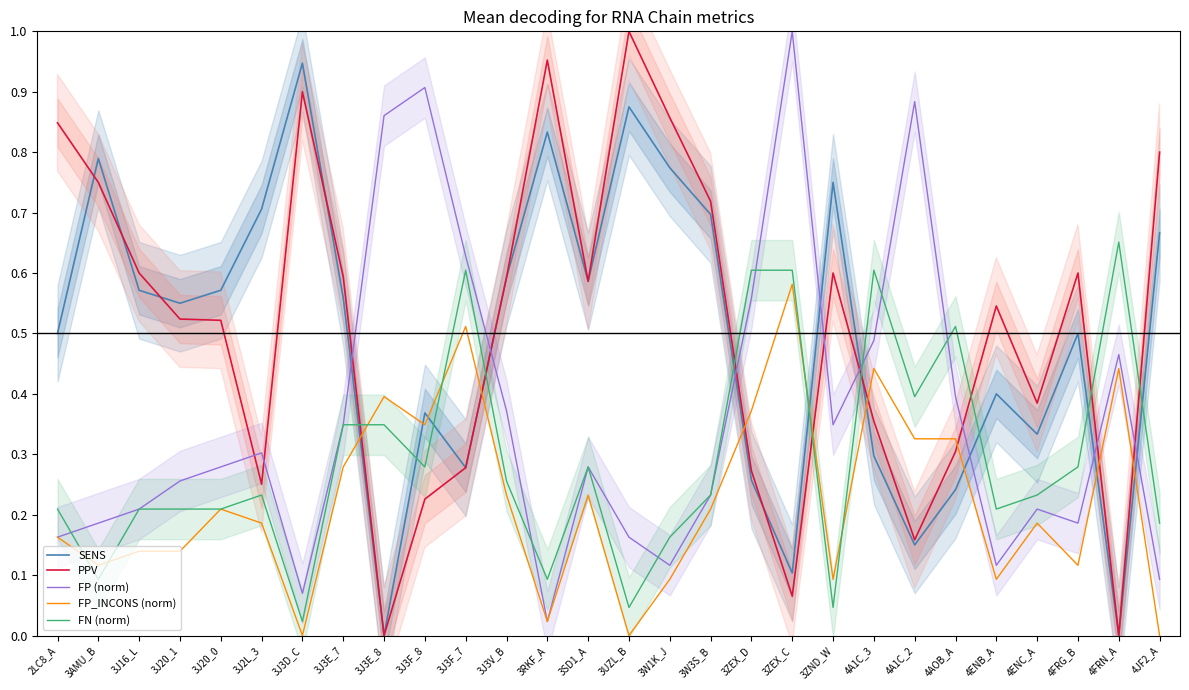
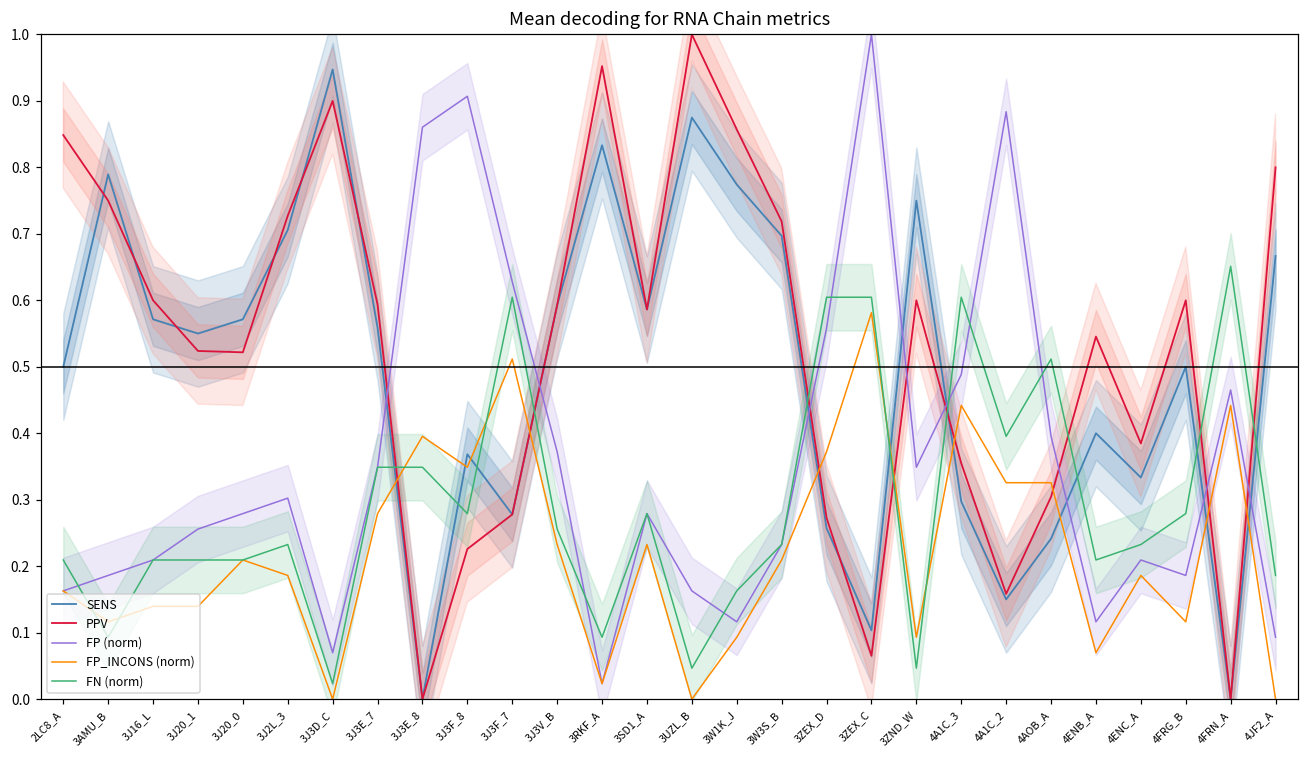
  {
    "PPV": {
      "2LC8_A": 0.85,
      "3AMU_B": 0.75,
      "3J16_L": 0.60,
      "3J20_1": 0.52,
      "3J20_0": 0.52,
-     "3J2L_3": 0.25,
+     "3J2L_3": 0.73,
      "3J3D_C": 0.90,
      "3J3E_7": 0.59,
      "3J3F_8": 0.23,
      "3RKF_A": 0.95,
      "3UZL_B": 1.00,
      "3W3S_B": 0.72,
      "3ZEX_D": 0.27,
      "3ZEX_C": 0.07,
      "3ZND_W": 0.60,
      "4A1C_3": 0.35,
      "4A1C_2": 0.16,
      "4AOB_A": 0.30,
      "4ENB_A": 0.55,
      "4ENC_A": 0.38,
      "4FRG_B": 0.60,
      "4JF2_A": 0.80
    },
    "FP_INCONS (norm)": {
      "3J2L_3": 0.19,
      "3J3D_C": 0.00,
      "3J3E_7": 0.28,
      "3J3F_8": 0.35,
      "3J3F_7": 0.51,
      "3J3V_B": 0.23,
      "3SD1_A": 0.23,
      "3UZL_B": 0.00,
      "3W1K_J": 0.09,
      "3W3S_B": 0.21,
      "3ZEX_D": 0.37,
      "3ZEX_C": 0.58,
      "4A1C_3": 0.44,
      "4A1C_2": 0.33,
      "4AOB_A": 0.33,
-     "4ENB_A": 0.09,
+     "4ENB_A": 0.07,
      "4ENC_A": 0.19,
      "4FRG_B": 0.12,
      "4FRN_A": 0.44,
      "4JF2_A": 0.00
    }
  }
